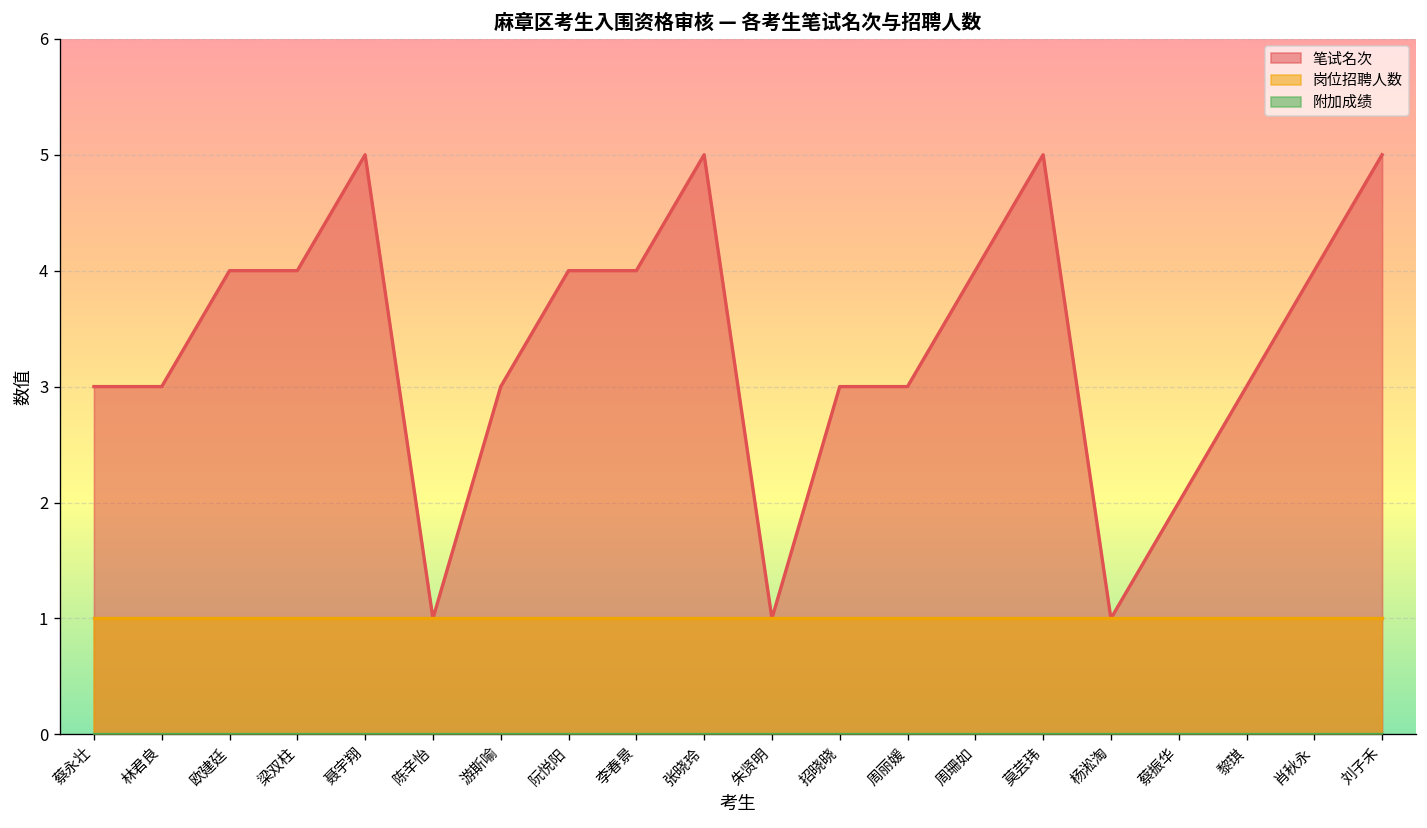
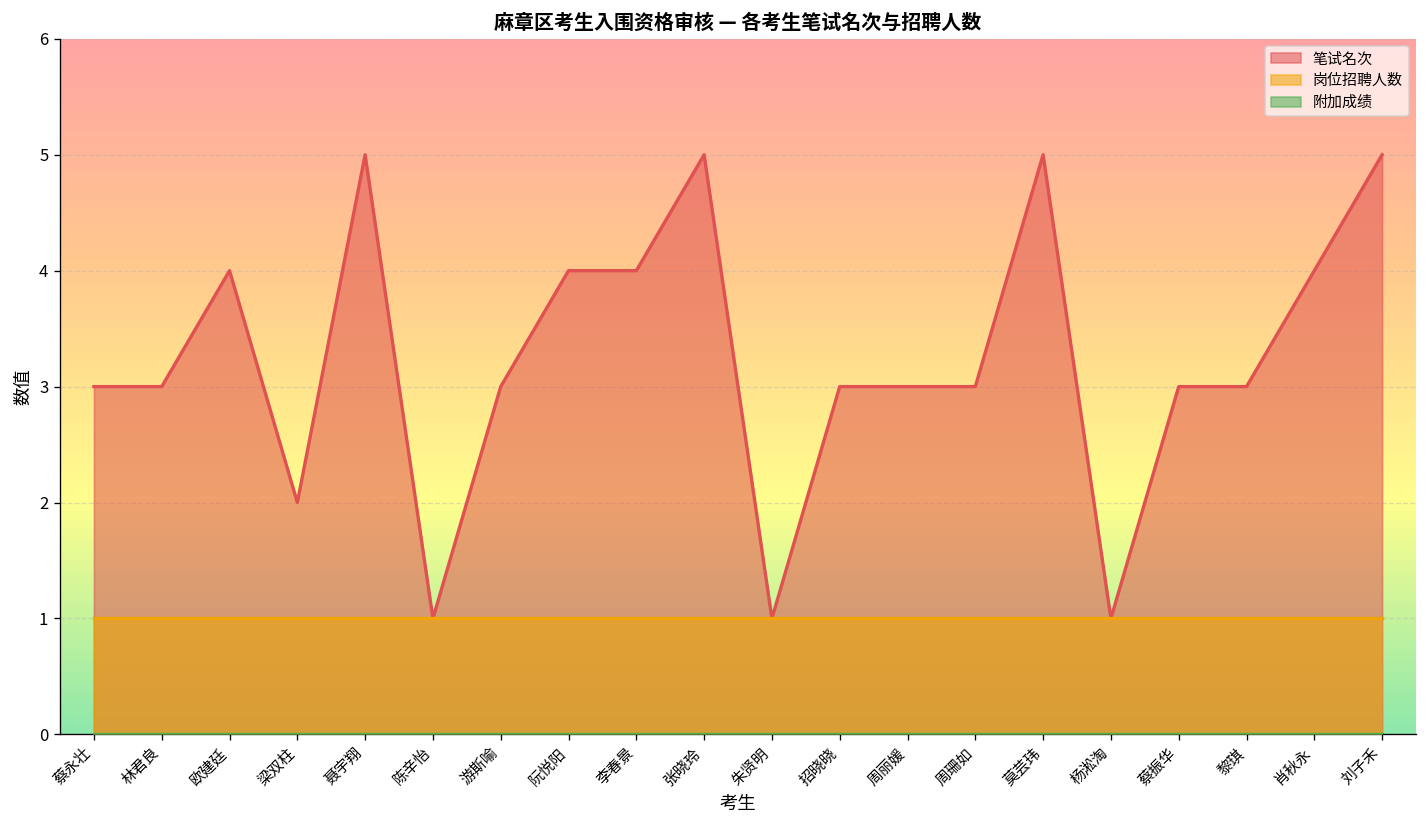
  {
    "笔试名次": {
      "蔡永壮": 3,
      "林君良": 3,
      "欧建廷": 4,
-     "梁双柱": 4,
+     "梁双柱": 2,
      "聂宇翔": 5,
      "游斯喻": 3,
      "阮悦阳": 4,
      "李春景": 4,
      "张晓玲": 5,
      "招晓晓": 3,
      "周丽媛": 3,
-     "周珊如": 4,
+     "周珊如": 3,
      "莫芸玮": 5,
-     "蔡振华": 2,
+     "蔡振华": 3,
      "黎琪": 3,
      "肖秋永": 4,
      "刘子禾": 5
    },
    "岗位招聘人数": {
      "蔡永壮": 1,
      "林君良": 1,
      "欧建廷": 1,
      "梁双柱": 1,
      "聂宇翔": 1,
      "游斯喻": 1,
      "阮悦阳": 1,
      "李春景": 1,
      "张晓玲": 1,
      "招晓晓": 1,
      "周丽媛": 1,
      "周珊如": 1,
      "莫芸玮": 1,
      "蔡振华": 1,
      "黎琪": 1,
      "肖秋永": 1,
      "刘子禾": 1
    },
    "附加成绩": {
      "蔡永壮": 0,
      "林君良": 0,
      "欧建廷": 0,
      "梁双柱": 0,
      "聂宇翔": 0,
      "陈辛怡": 0,
      "游斯喻": 0,
      "阮悦阳": 0,
      "李春景": 0,
      "张晓玲": 0,
      "朱贤明": 0,
      "招晓晓": 0,
      "周丽媛": 0,
      "周珊如": 0,
      "莫芸玮": 0,
      "杨淞淘": 0,
      "蔡振华": 0,
      "黎琪": 0,
      "肖秋永": 0,
      "刘子禾": 0
    }
  }
